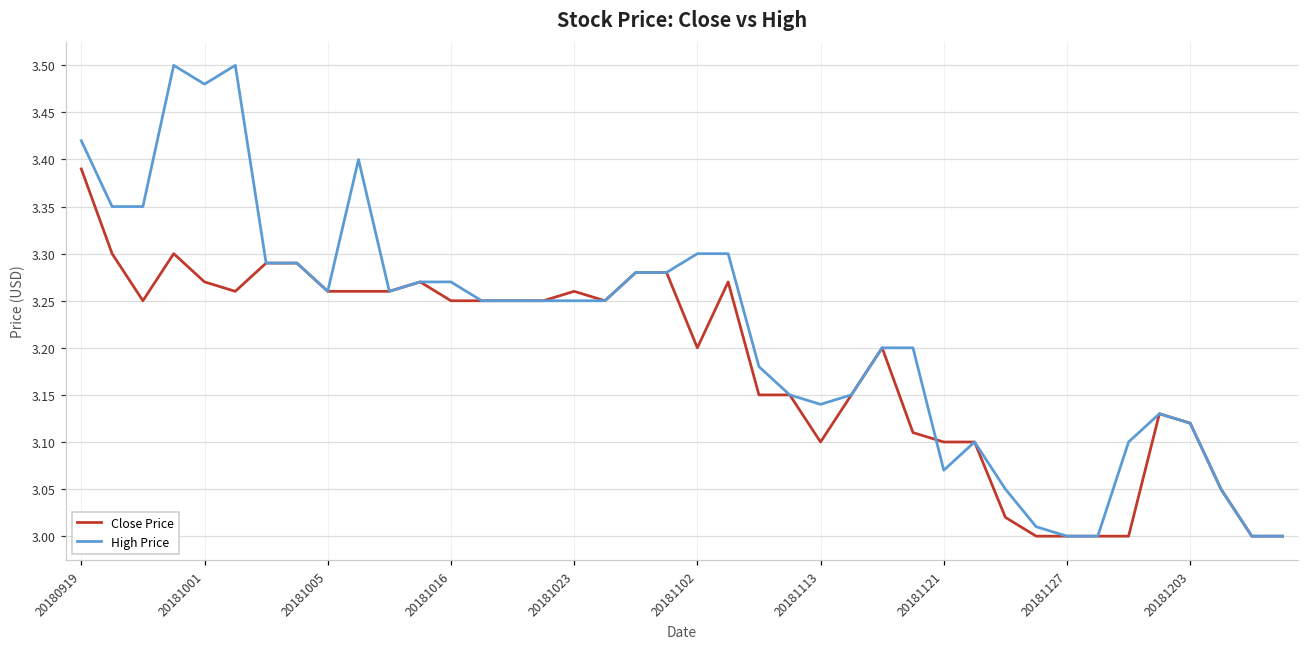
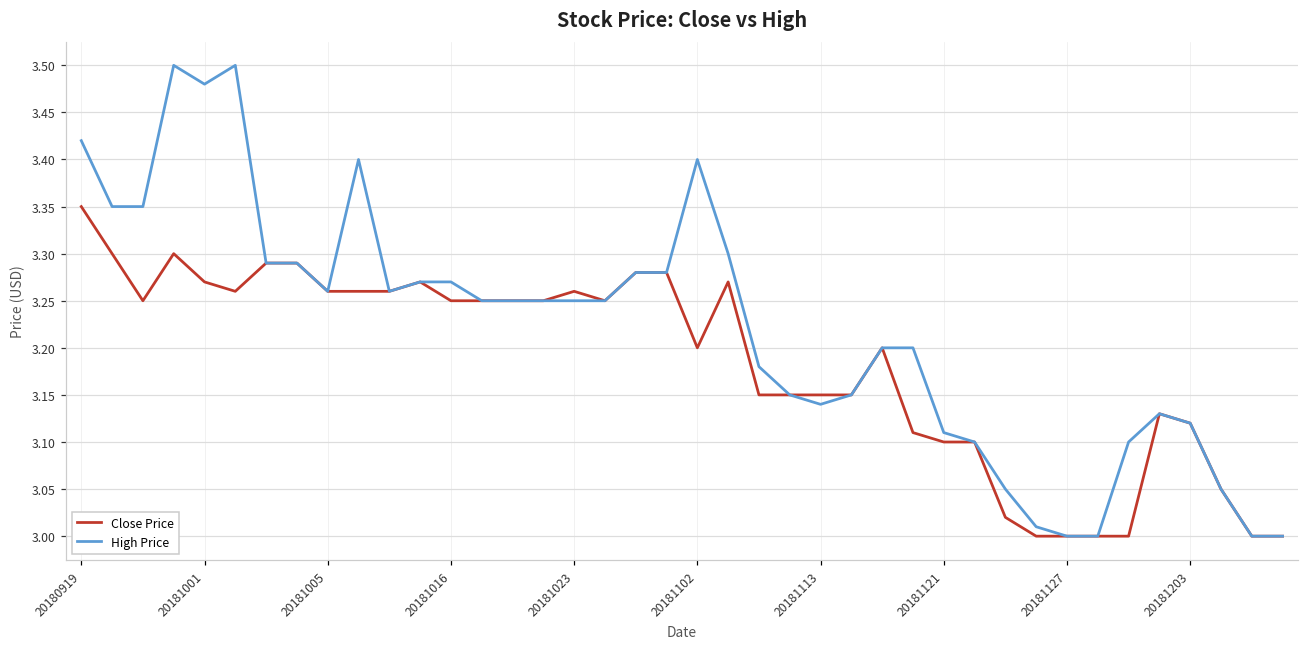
  {
    "Close Price": {
-     "20180919": 3.39,
+     "20180919": 3.35,
      "20181001": 3.27,
      "20181016": 3.25,
      "20181023": 3.26,
      "20181102": 3.20,
-     "20181113": 3.10,
+     "20181113": 3.15,
      "20181121": 3.10
    },
    "High Price": {
      "20180919": 3.42,
      "20181001": 3.48,
      "20181016": 3.27,
      "20181023": 3.25,
-     "20181102": 3.3,
+     "20181102": 3.4,
      "20181113": 3.14,
-     "20181121": 3.07
+     "20181121": 3.11
    }
  }
